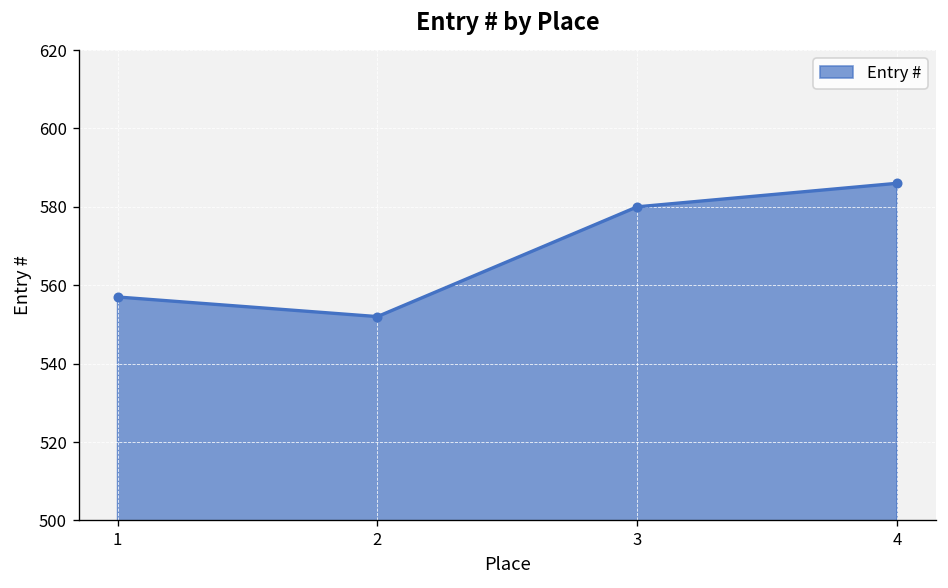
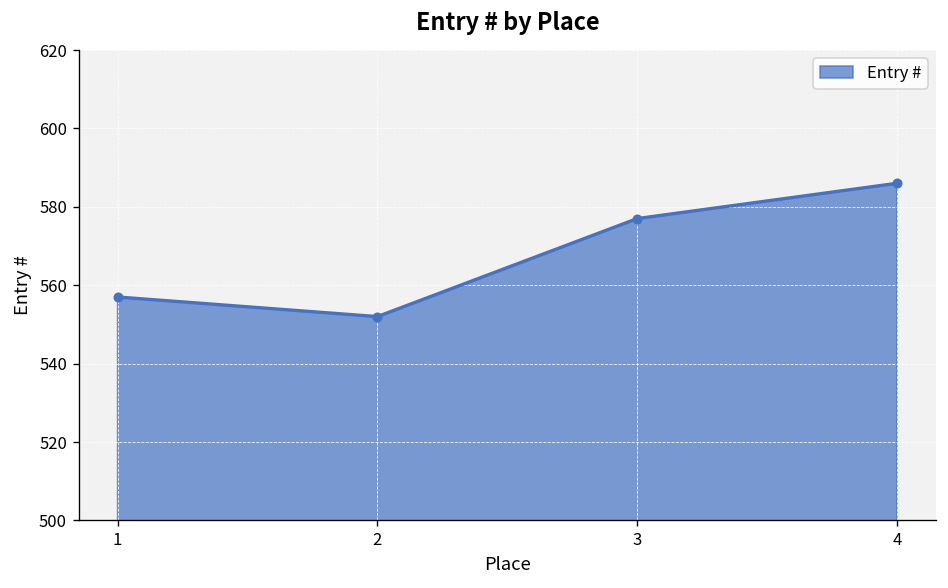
  {
    "1": 557,
    "2": 552,
-   "3": 580,
+   "3": 577,
    "4": 586
  }
